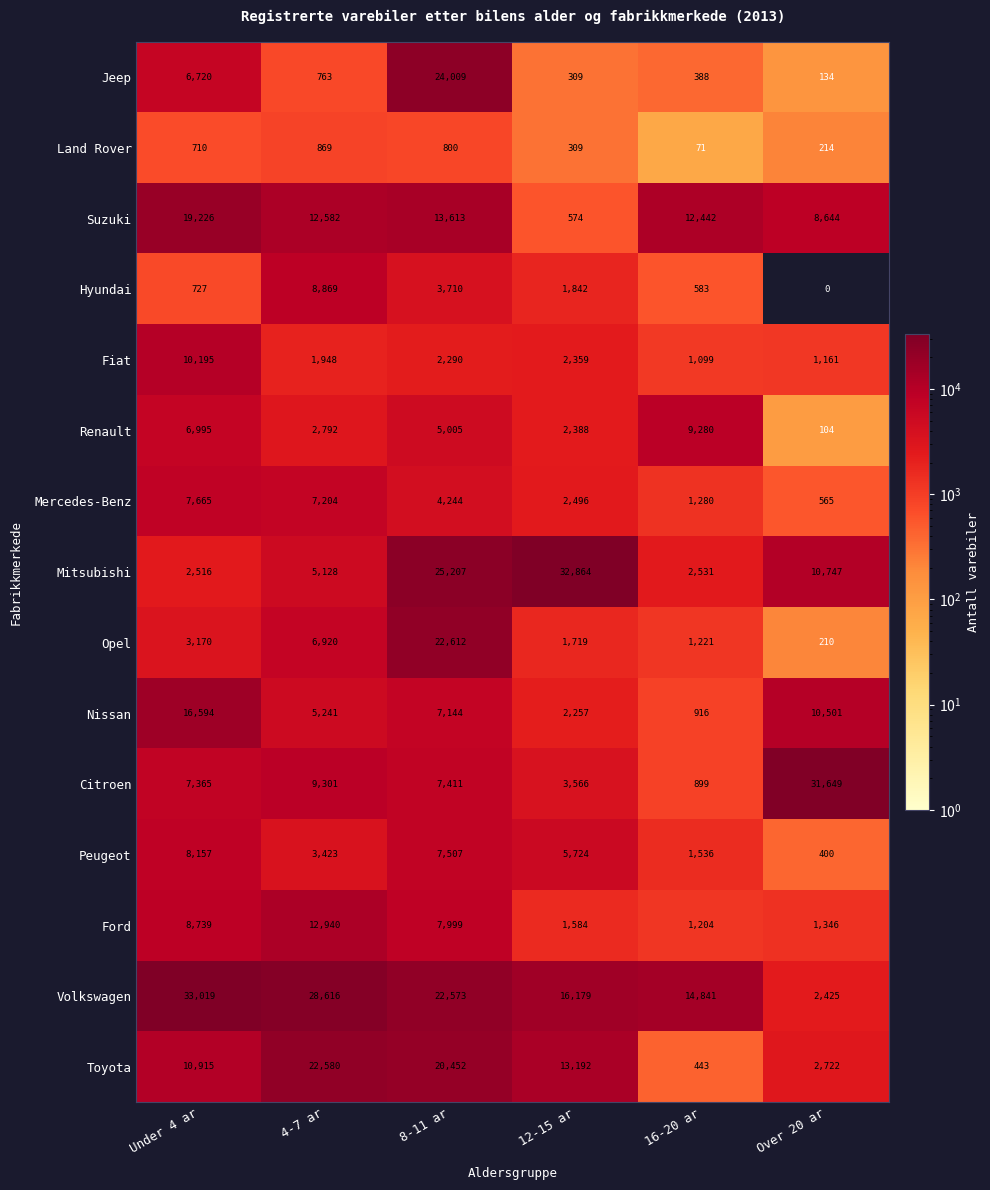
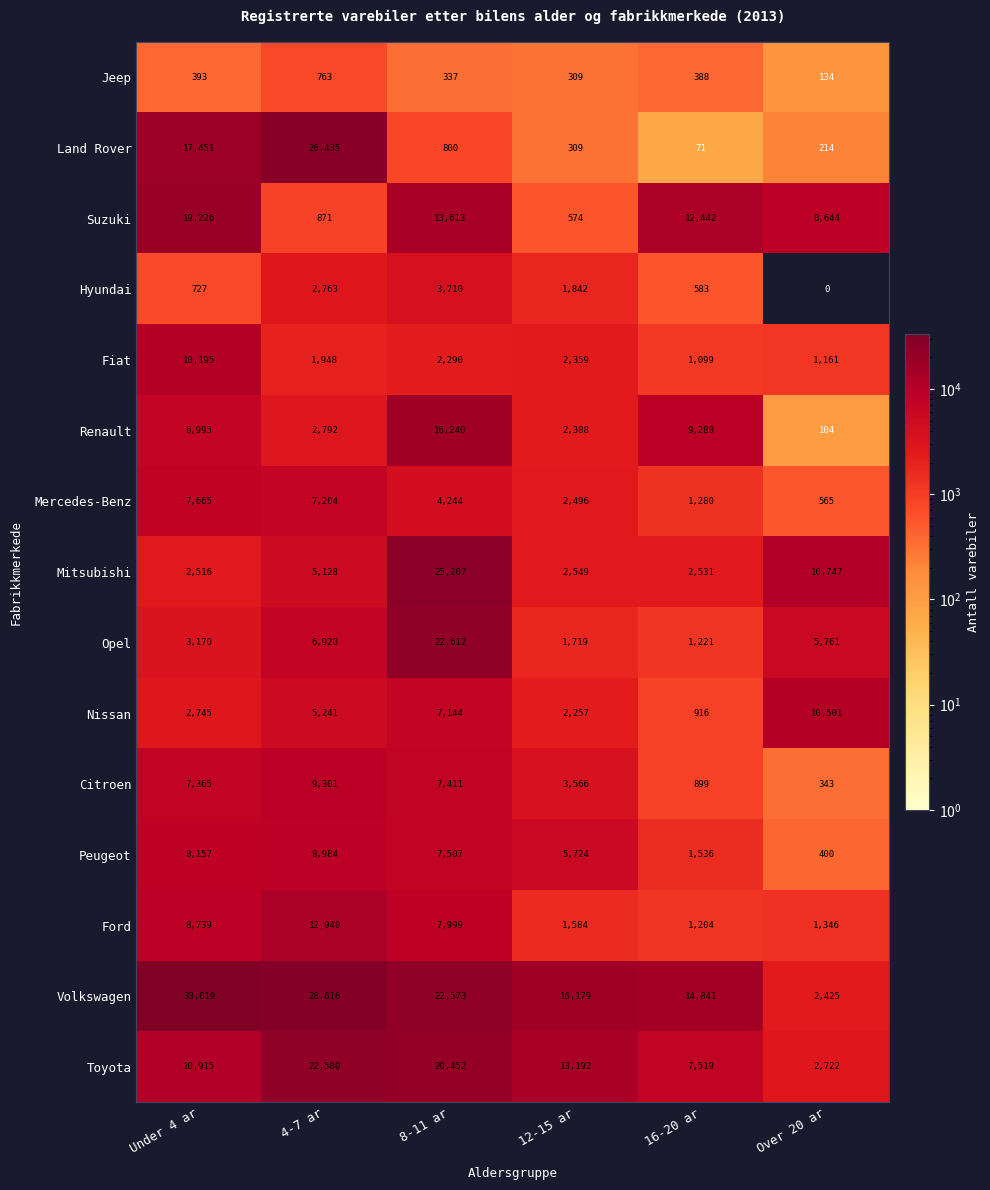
  {
    "Jeep": {
-     "Under 4 ar": "6,720",
+     "Under 4 ar": "393",
      "4-7 ar": "763",
-     "8-11 ar": "24,009",
+     "8-11 ar": "337",
      "12-15 ar": "309",
      "16-20 ar": "388",
      "Over 20 ar": "134"
    },
    "Land Rover": {
-     "Under 4 ar": "710",
-     "4-7 ar": "869",
+     "Under 4 ar": "17,451",
+     "4-7 ar": "26,435",
      "8-11 ar": "800",
      "12-15 ar": "309",
      "16-20 ar": "71",
      "Over 20 ar": "214"
    },
    "Suzuki": {
      "Under 4 ar": "19,226",
-     "4-7 ar": "12,582",
+     "4-7 ar": "871",
      "8-11 ar": "13,613",
      "12-15 ar": "574",
      "16-20 ar": "12,442",
      "Over 20 ar": "8,644"
    },
    "Hyundai": {
      "Under 4 ar": "727",
-     "4-7 ar": "8,869",
+     "4-7 ar": "2,763",
      "8-11 ar": "3,710",
      "12-15 ar": "1,842",
      "16-20 ar": "583",
      "Over 20 ar": "0"
    },
    "Fiat": {
      "Under 4 ar": "10,195",
      "4-7 ar": "1,948",
      "8-11 ar": "2,290",
      "12-15 ar": "2,359",
      "16-20 ar": "1,099",
      "Over 20 ar": "1,161"
    },
    "Renault": {
      "Under 4 ar": "6,995",
      "4-7 ar": "2,792",
-     "8-11 ar": "5,005",
+     "8-11 ar": "16,240",
      "12-15 ar": "2,388",
      "16-20 ar": "9,280",
      "Over 20 ar": "104"
    },
    "Mercedes-Benz": {
      "Under 4 ar": "7,665",
      "4-7 ar": "7,204",
      "8-11 ar": "4,244",
      "12-15 ar": "2,496",
      "16-20 ar": "1,280",
      "Over 20 ar": "565"
    },
    "Mitsubishi": {
      "Under 4 ar": "2,516",
      "4-7 ar": "5,128",
      "8-11 ar": "25,207",
-     "12-15 ar": "32,864",
+     "12-15 ar": "2,549",
      "16-20 ar": "2,531",
      "Over 20 ar": "10,747"
    },
    "Opel": {
      "Under 4 ar": "3,170",
      "4-7 ar": "6,920",
      "8-11 ar": "22,612",
      "12-15 ar": "1,719",
      "16-20 ar": "1,221",
-     "Over 20 ar": "210"
+     "Over 20 ar": "5,761"
    },
    "Nissan": {
-     "Under 4 ar": "16,594",
+     "Under 4 ar": "2,745",
      "4-7 ar": "5,241",
      "8-11 ar": "7,144",
      "12-15 ar": "2,257",
      "16-20 ar": "916",
      "Over 20 ar": "10,501"
    },
    "Citroen": {
      "Under 4 ar": "7,365",
      "4-7 ar": "9,301",
      "8-11 ar": "7,411",
      "12-15 ar": "3,566",
      "16-20 ar": "899",
-     "Over 20 ar": "31,649"
+     "Over 20 ar": "343"
    },
    "Peugeot": {
      "Under 4 ar": "8,157",
-     "4-7 ar": "3,423",
+     "4-7 ar": "8,984",
      "8-11 ar": "7,507",
      "12-15 ar": "5,724",
      "16-20 ar": "1,536",
      "Over 20 ar": "400"
    },
    "Ford": {
      "Under 4 ar": "8,739",
      "4-7 ar": "12,940",
      "8-11 ar": "7,999",
      "12-15 ar": "1,584",
      "16-20 ar": "1,204",
      "Over 20 ar": "1,346"
    },
    "Volkswagen": {
      "Under 4 ar": "33,019",
      "4-7 ar": "28,616",
      "8-11 ar": "22,573",
      "12-15 ar": "16,179",
      "16-20 ar": "14,841",
      "Over 20 ar": "2,425"
    },
    "Toyota": {
      "Under 4 ar": "10,915",
      "4-7 ar": "22,580",
      "8-11 ar": "20,452",
      "12-15 ar": "13,192",
-     "16-20 ar": "443",
+     "16-20 ar": "7,519",
      "Over 20 ar": "2,722"
    }
  }
